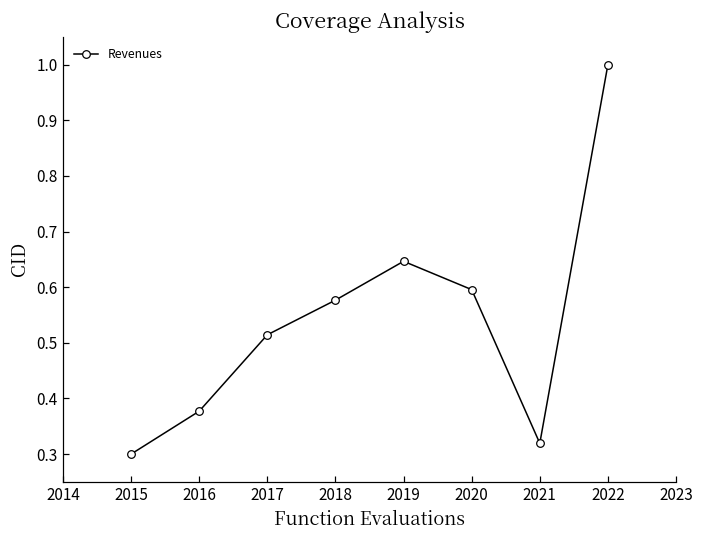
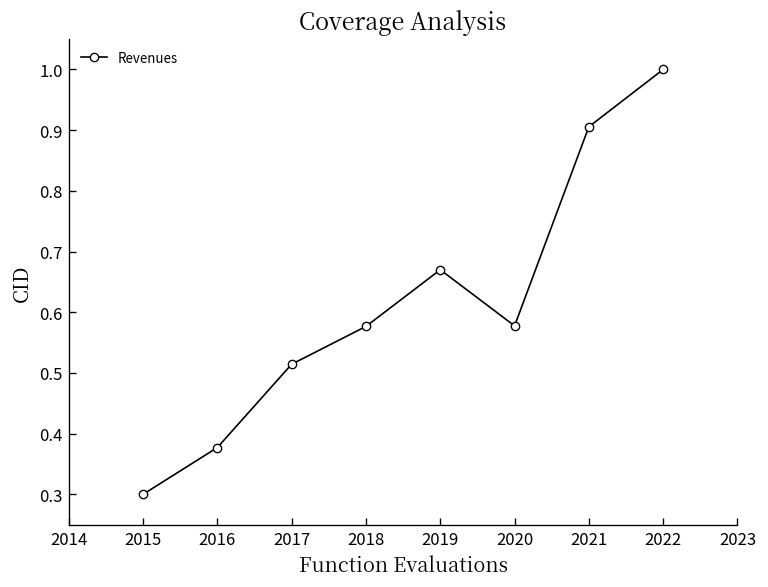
  {
    "2015": 0.30,
    "2016": 0.38,
    "2017": 0.51,
    "2018": 0.58,
-   "2019": 0.65,
-   "2020": 0.60,
-   "2021": 0.32,
+   "2019": 0.67,
+   "2020": 0.58,
+   "2021": 0.91,
    "2022": 1.00
  }
